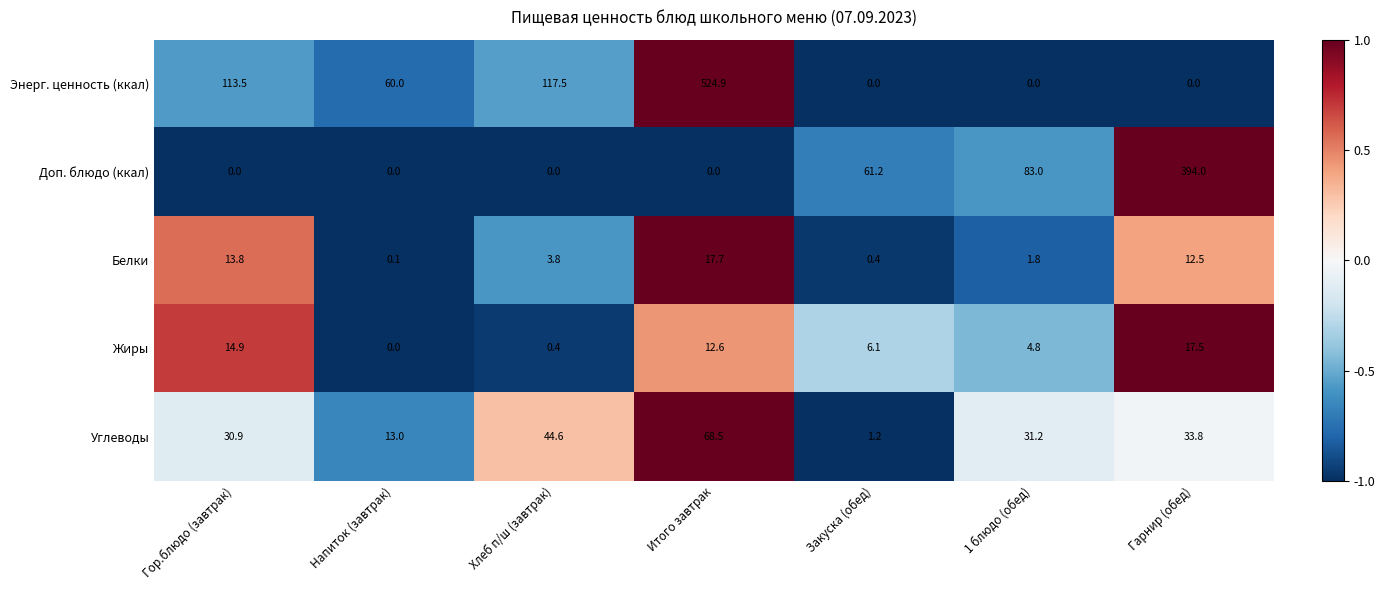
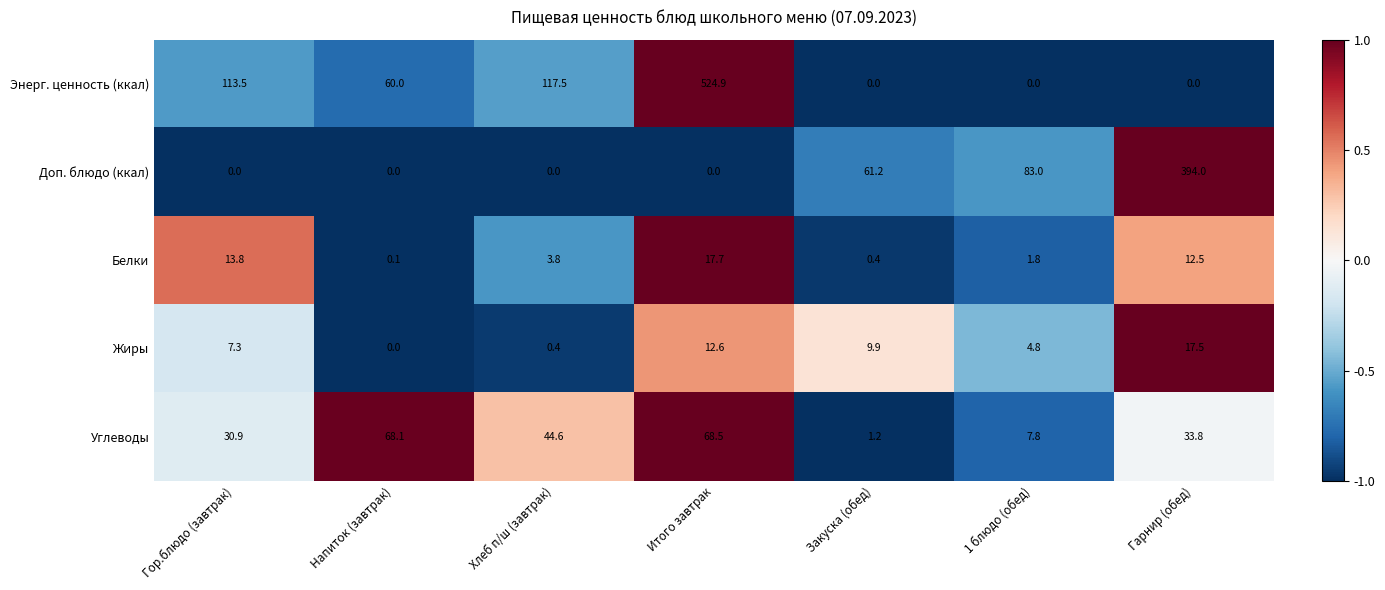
  {
    "Энерг. ценность (ккал)": {
      "Гор.блюдо (завтрак)": 113.5,
      "Напиток (завтрак)": 60.0,
      "Хлеб п/ш (завтрак)": 117.5,
      "Итого завтрак": 524.9,
      "Закуска (обед)": 0.0,
      "1 блюдо (обед)": 0.0,
      "Гарнир (обед)": 0.0
    },
    "Доп. блюдо (ккал)": {
      "Гор.блюдо (завтрак)": 0.0,
      "Напиток (завтрак)": 0.0,
      "Хлеб п/ш (завтрак)": 0.0,
      "Итого завтрак": 0.0,
      "Закуска (обед)": 61.2,
      "1 блюдо (обед)": 83.0,
      "Гарнир (обед)": 394.0
    },
    "Белки": {
      "Гор.блюдо (завтрак)": 13.8,
      "Напиток (завтрак)": 0.1,
      "Хлеб п/ш (завтрак)": 3.8,
      "Итого завтрак": 17.7,
      "Закуска (обед)": 0.4,
      "1 блюдо (обед)": 1.8,
      "Гарнир (обед)": 12.5
    },
    "Жиры": {
-     "Гор.блюдо (завтрак)": 14.9,
+     "Гор.блюдо (завтрак)": 7.3,
      "Напиток (завтрак)": 0.0,
      "Хлеб п/ш (завтрак)": 0.4,
      "Итого завтрак": 12.6,
-     "Закуска (обед)": 6.1,
+     "Закуска (обед)": 9.9,
      "1 блюдо (обед)": 4.8,
      "Гарнир (обед)": 17.5
    },
    "Углеводы": {
      "Гор.блюдо (завтрак)": 30.9,
-     "Напиток (завтрак)": 13.0,
+     "Напиток (завтрак)": 68.1,
      "Хлеб п/ш (завтрак)": 44.6,
      "Итого завтрак": 68.5,
      "Закуска (обед)": 1.2,
-     "1 блюдо (обед)": 31.2,
+     "1 блюдо (обед)": 7.8,
      "Гарнир (обед)": 33.8
    }
  }
